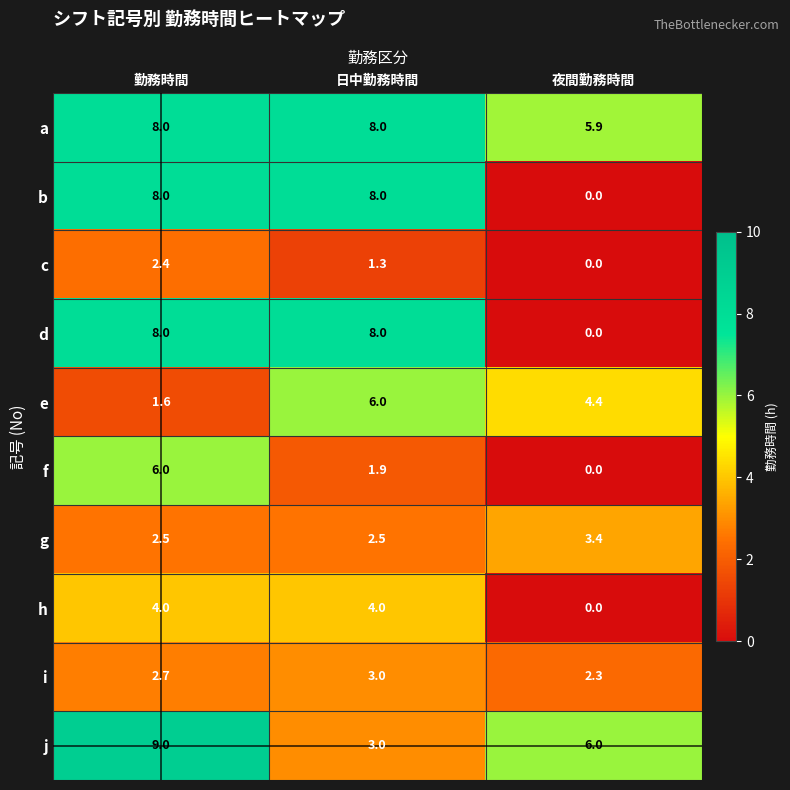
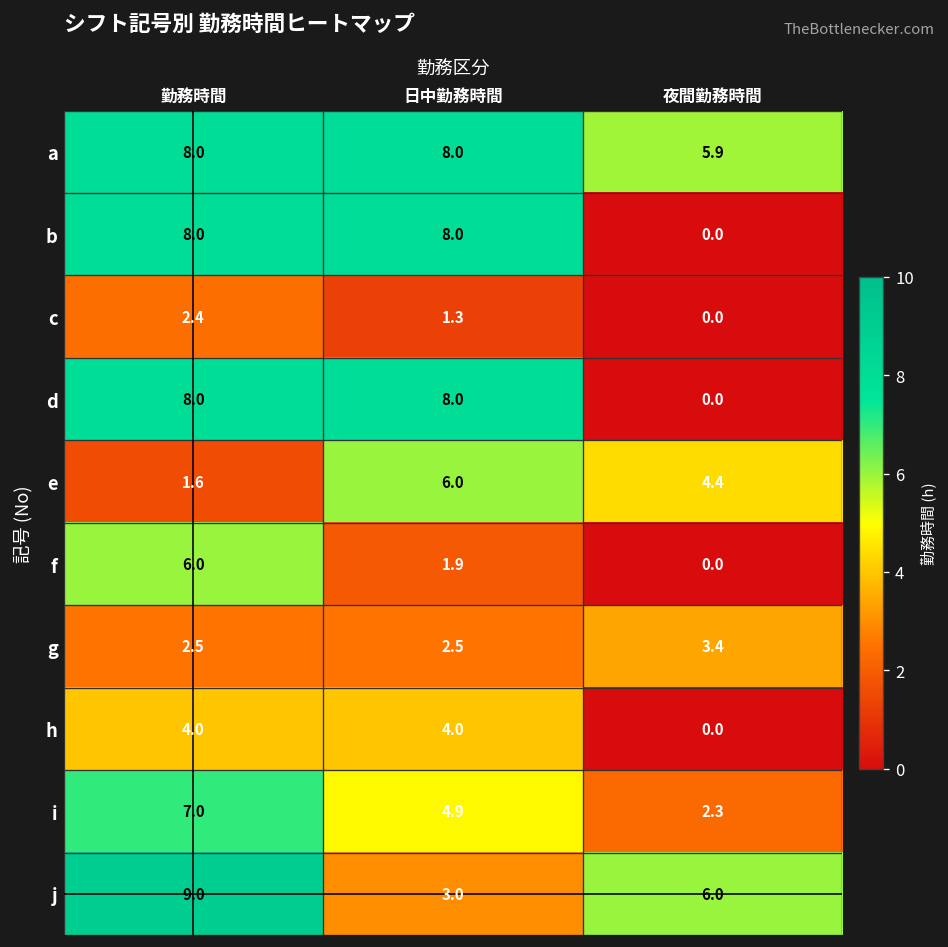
  {
    "a": {
      "勤務時間": 8.0,
      "日中勤務時間": 8.0,
      "夜間勤務時間": 5.9
    },
    "b": {
      "勤務時間": 8.0,
      "日中勤務時間": 8.0,
      "夜間勤務時間": 0.0
    },
    "c": {
      "勤務時間": 2.4,
      "日中勤務時間": 1.3,
      "夜間勤務時間": 0.0
    },
    "d": {
      "勤務時間": 8.0,
      "日中勤務時間": 8.0,
      "夜間勤務時間": 0.0
    },
    "e": {
      "勤務時間": 1.6,
      "日中勤務時間": 6.0,
      "夜間勤務時間": 4.4
    },
    "f": {
      "勤務時間": 6.0,
      "日中勤務時間": 1.9,
      "夜間勤務時間": 0.0
    },
    "g": {
      "勤務時間": 2.5,
      "日中勤務時間": 2.5,
      "夜間勤務時間": 3.4
    },
    "h": {
      "勤務時間": 4.0,
      "日中勤務時間": 4.0,
      "夜間勤務時間": 0.0
    },
    "i": {
-     "勤務時間": 2.7,
-     "日中勤務時間": 3.0,
+     "勤務時間": 7.0,
+     "日中勤務時間": 4.9,
      "夜間勤務時間": 2.3
    },
    "j": {
      "勤務時間": 9.0,
      "日中勤務時間": 3.0,
      "夜間勤務時間": 6.0
    }
  }
